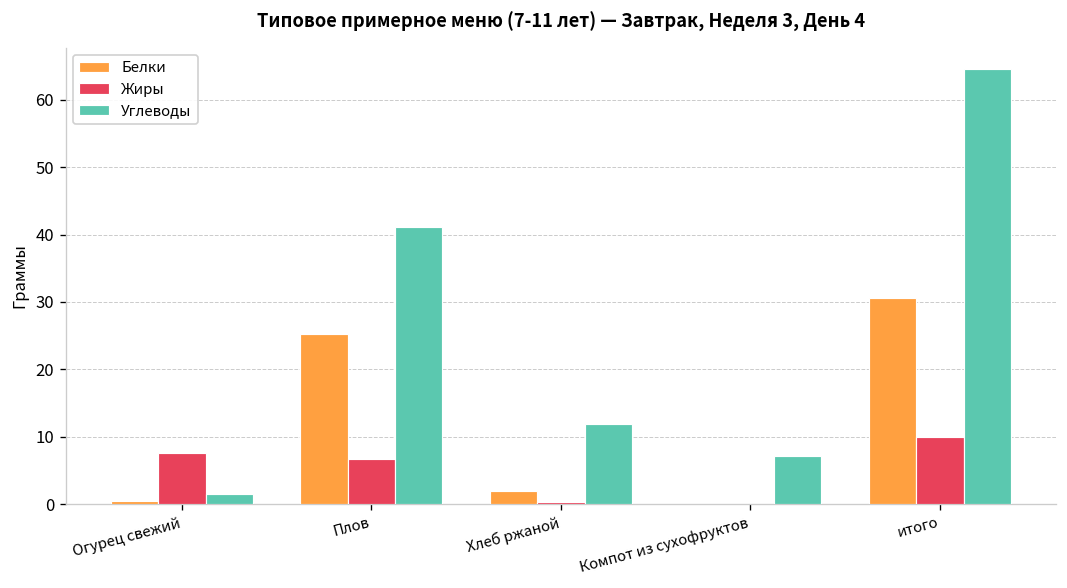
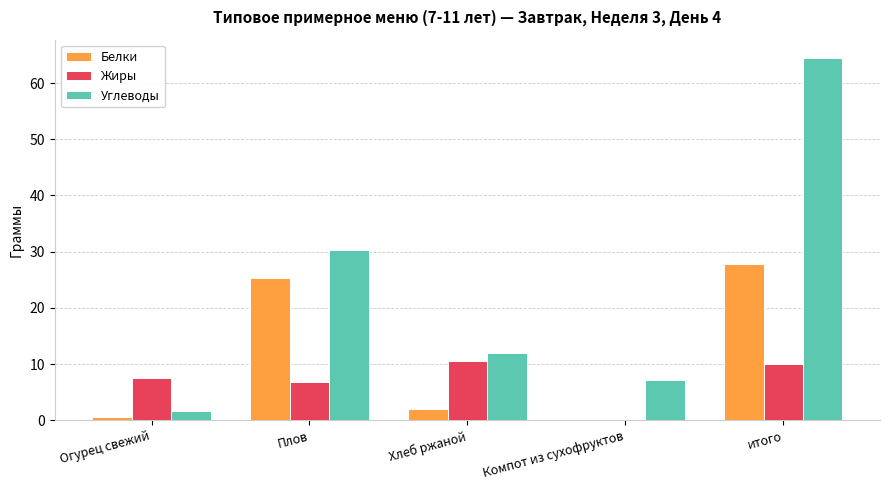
  {
    "Белки": {
      "Огурец свежий": 0,
      "Плов": 25,
      "Хлеб ржаной": 2,
      "Компот из сухофруктов": 0,
-     "итого": 31
+     "итого": 28
    },
    "Жиры": {
      "Огурец свежий": 8,
      "Плов": 7,
-     "Хлеб ржаной": 0,
+     "Хлеб ржаной": 11,
      "Компот из сухофруктов": 0,
      "итого": 10
    },
    "Углеводы": {
      "Огурец свежий": 2,
-     "Плов": 41,
+     "Плов": 30,
      "Хлеб ржаной": 12,
      "Компот из сухофруктов": 7,
      "итого": 64
    }
  }
